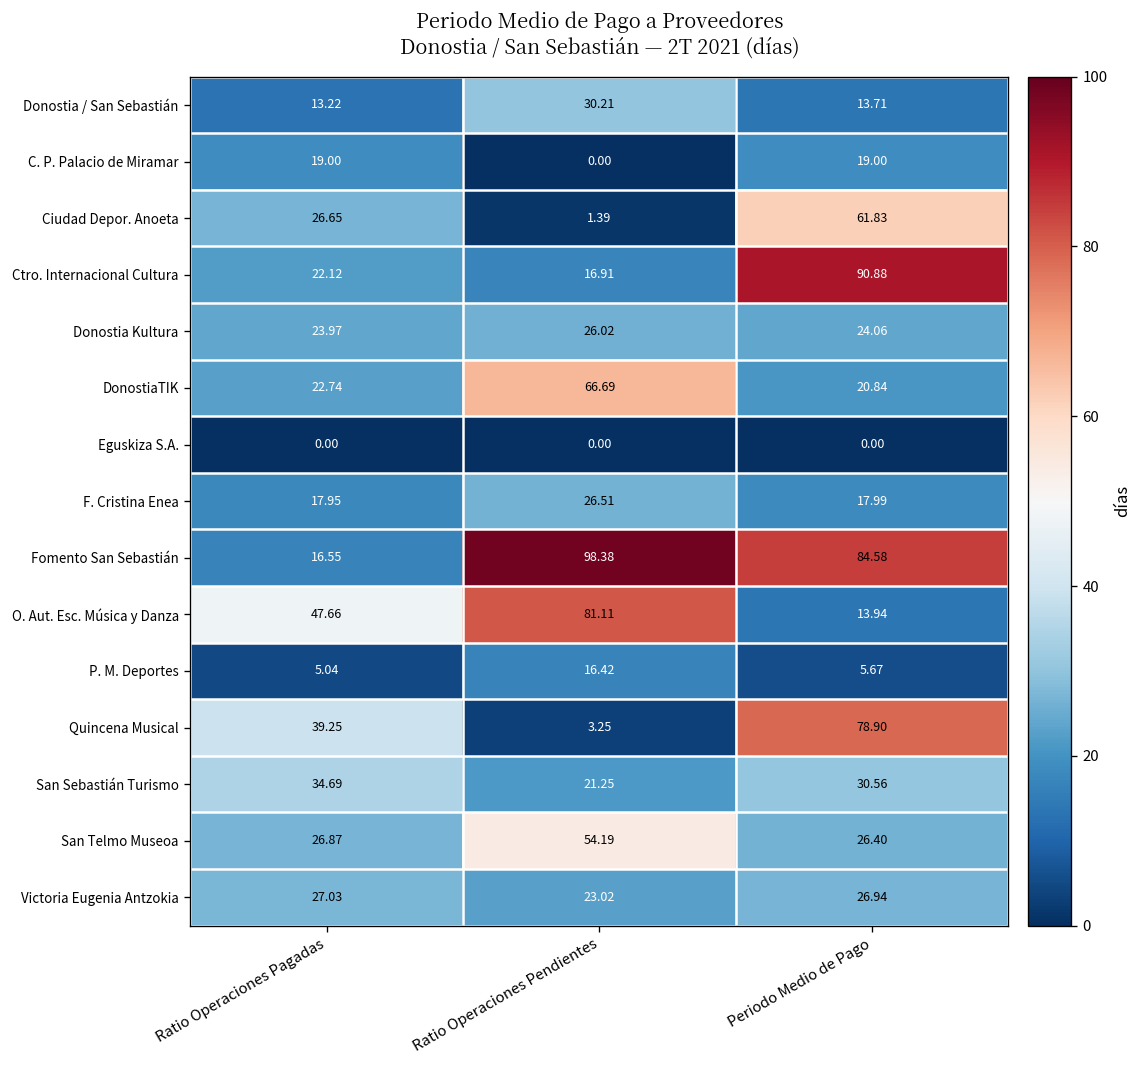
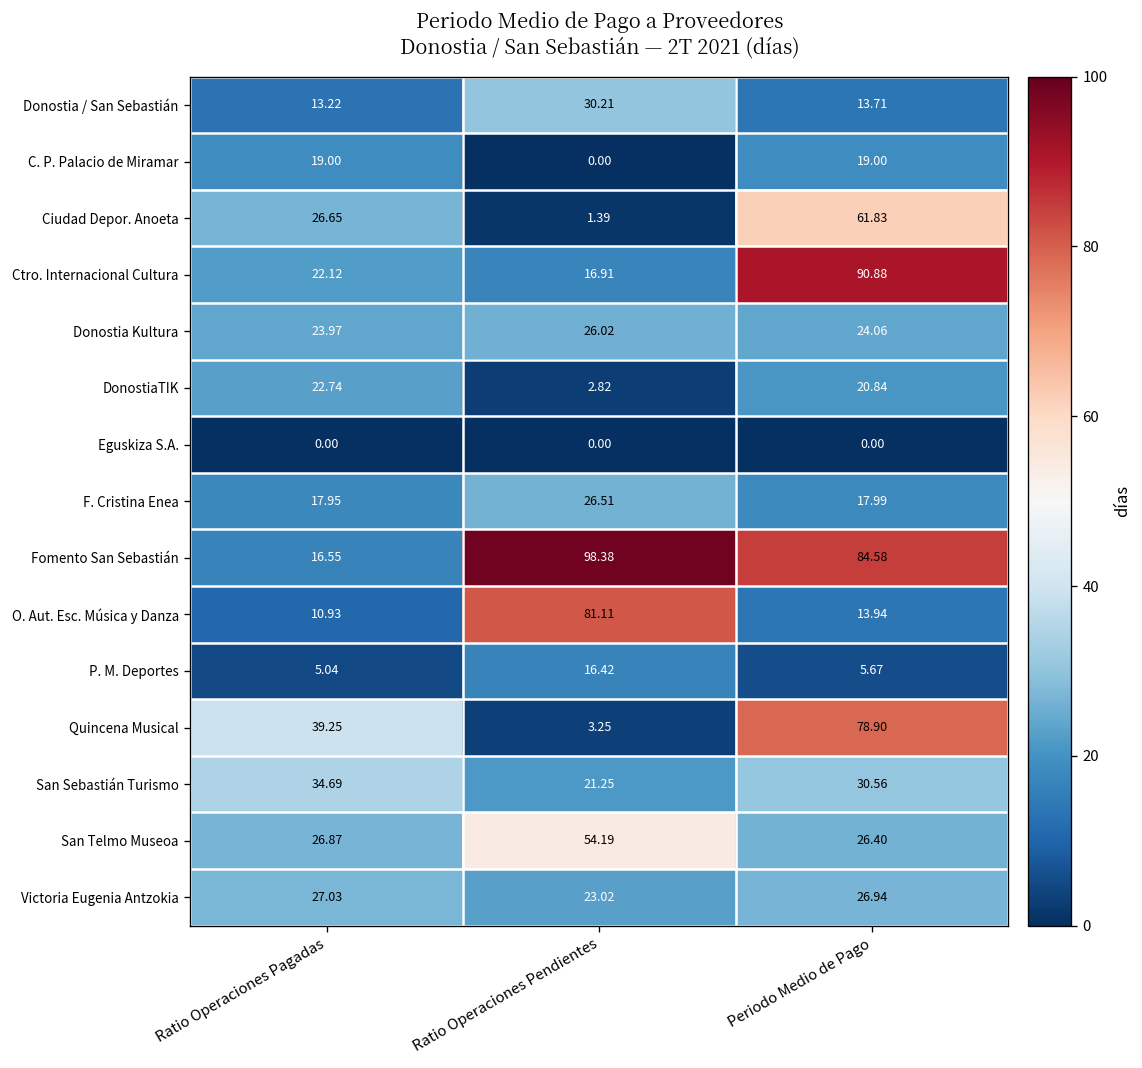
  {
    "Donostia / San Sebastián": {
      "Ratio Operaciones Pagadas": 13.22,
      "Ratio Operaciones Pendientes": 30.21,
      "Periodo Medio de Pago": 13.71
    },
    "C. P. Palacio de Miramar": {
      "Ratio Operaciones Pagadas": 19.00,
      "Ratio Operaciones Pendientes": 0.00,
      "Periodo Medio de Pago": 19.00
    },
    "Ciudad Depor. Anoeta": {
      "Ratio Operaciones Pagadas": 26.65,
      "Ratio Operaciones Pendientes": 1.39,
      "Periodo Medio de Pago": 61.83
    },
    "Ctro. Internacional Cultura": {
      "Ratio Operaciones Pagadas": 22.12,
      "Ratio Operaciones Pendientes": 16.91,
      "Periodo Medio de Pago": 90.88
    },
    "Donostia Kultura": {
      "Ratio Operaciones Pagadas": 23.97,
      "Ratio Operaciones Pendientes": 26.02,
      "Periodo Medio de Pago": 24.06
    },
    "DonostiaTIK": {
      "Ratio Operaciones Pagadas": 22.74,
-     "Ratio Operaciones Pendientes": 66.69,
+     "Ratio Operaciones Pendientes": 2.82,
      "Periodo Medio de Pago": 20.84
    },
    "Eguskiza S.A.": {
      "Ratio Operaciones Pagadas": 0.00,
      "Ratio Operaciones Pendientes": 0.00,
      "Periodo Medio de Pago": 0.00
    },
    "F. Cristina Enea": {
      "Ratio Operaciones Pagadas": 17.95,
      "Ratio Operaciones Pendientes": 26.51,
      "Periodo Medio de Pago": 17.99
    },
    "Fomento San Sebastián": {
      "Ratio Operaciones Pagadas": 16.55,
      "Ratio Operaciones Pendientes": 98.38,
      "Periodo Medio de Pago": 84.58
    },
    "O. Aut. Esc. Música y Danza": {
-     "Ratio Operaciones Pagadas": 47.66,
+     "Ratio Operaciones Pagadas": 10.93,
      "Ratio Operaciones Pendientes": 81.11,
      "Periodo Medio de Pago": 13.94
    },
    "P. M. Deportes": {
      "Ratio Operaciones Pagadas": 5.04,
      "Ratio Operaciones Pendientes": 16.42,
      "Periodo Medio de Pago": 5.67
    },
    "Quincena Musical": {
      "Ratio Operaciones Pagadas": 39.25,
      "Ratio Operaciones Pendientes": 3.25,
      "Periodo Medio de Pago": 78.90
    },
    "San Sebastián Turismo": {
      "Ratio Operaciones Pagadas": 34.69,
      "Ratio Operaciones Pendientes": 21.25,
      "Periodo Medio de Pago": 30.56
    },
    "San Telmo Museoa": {
      "Ratio Operaciones Pagadas": 26.87,
      "Ratio Operaciones Pendientes": 54.19,
      "Periodo Medio de Pago": 26.40
    },
    "Victoria Eugenia Antzokia": {
      "Ratio Operaciones Pagadas": 27.03,
      "Ratio Operaciones Pendientes": 23.02,
      "Periodo Medio de Pago": 26.94
    }
  }
